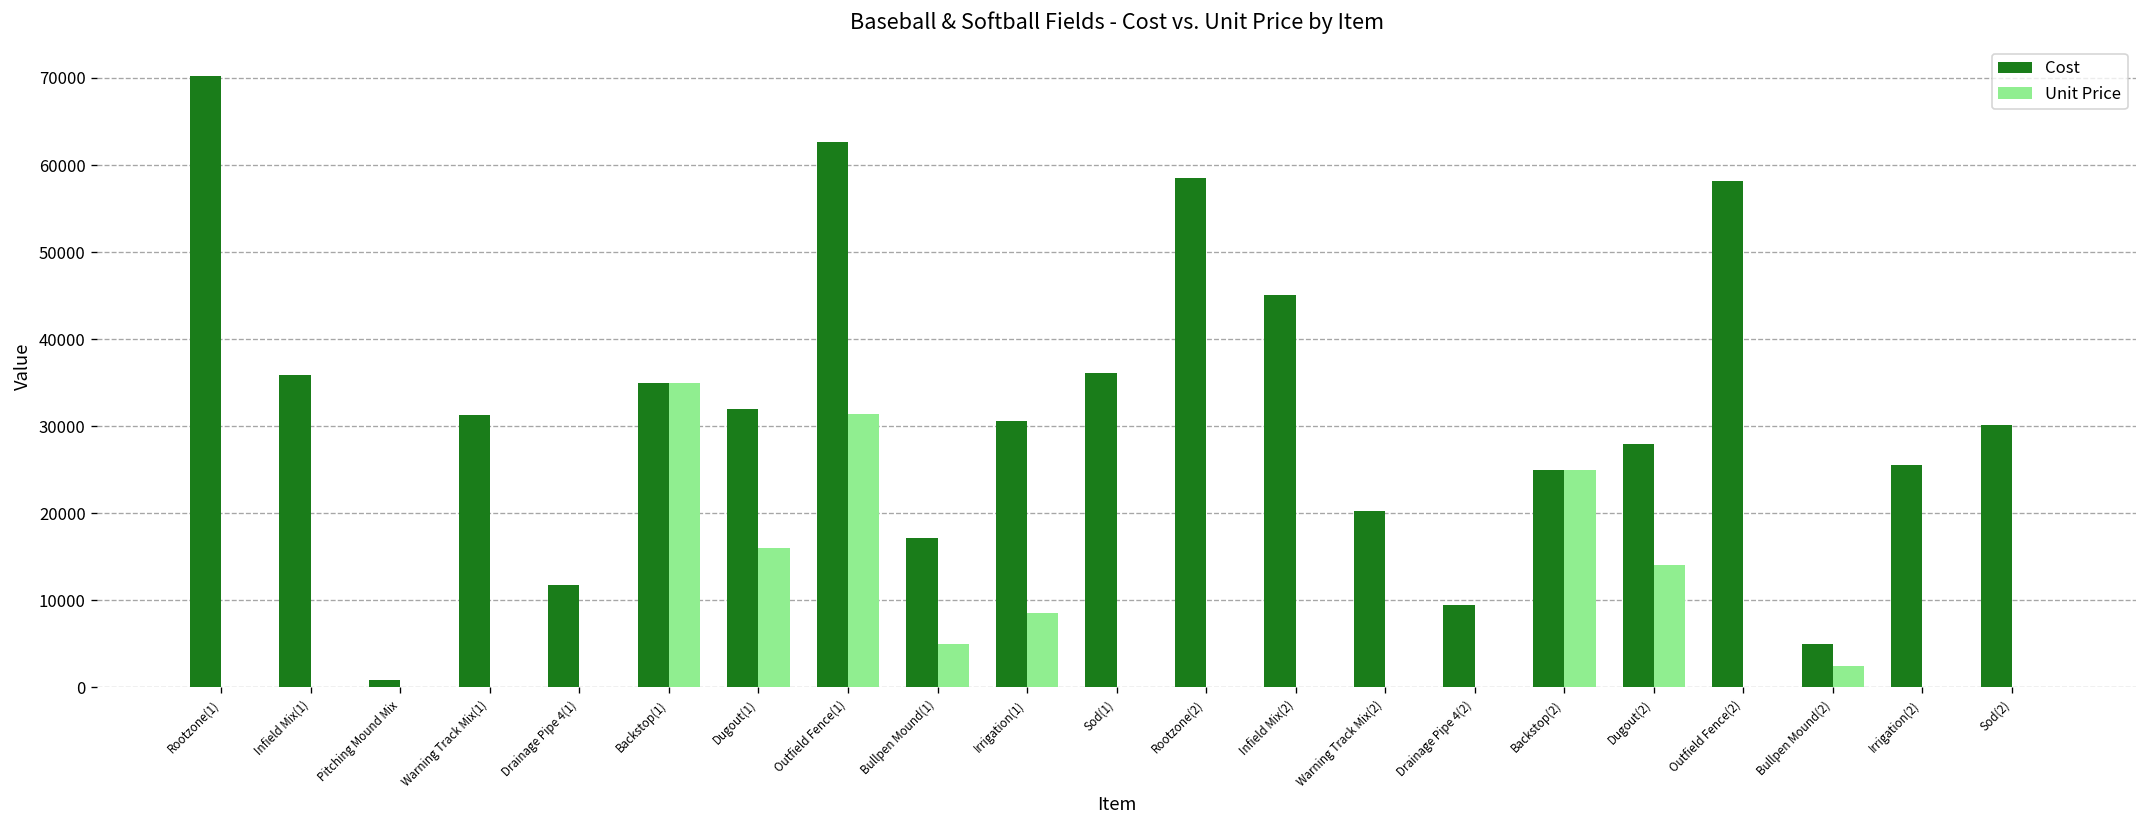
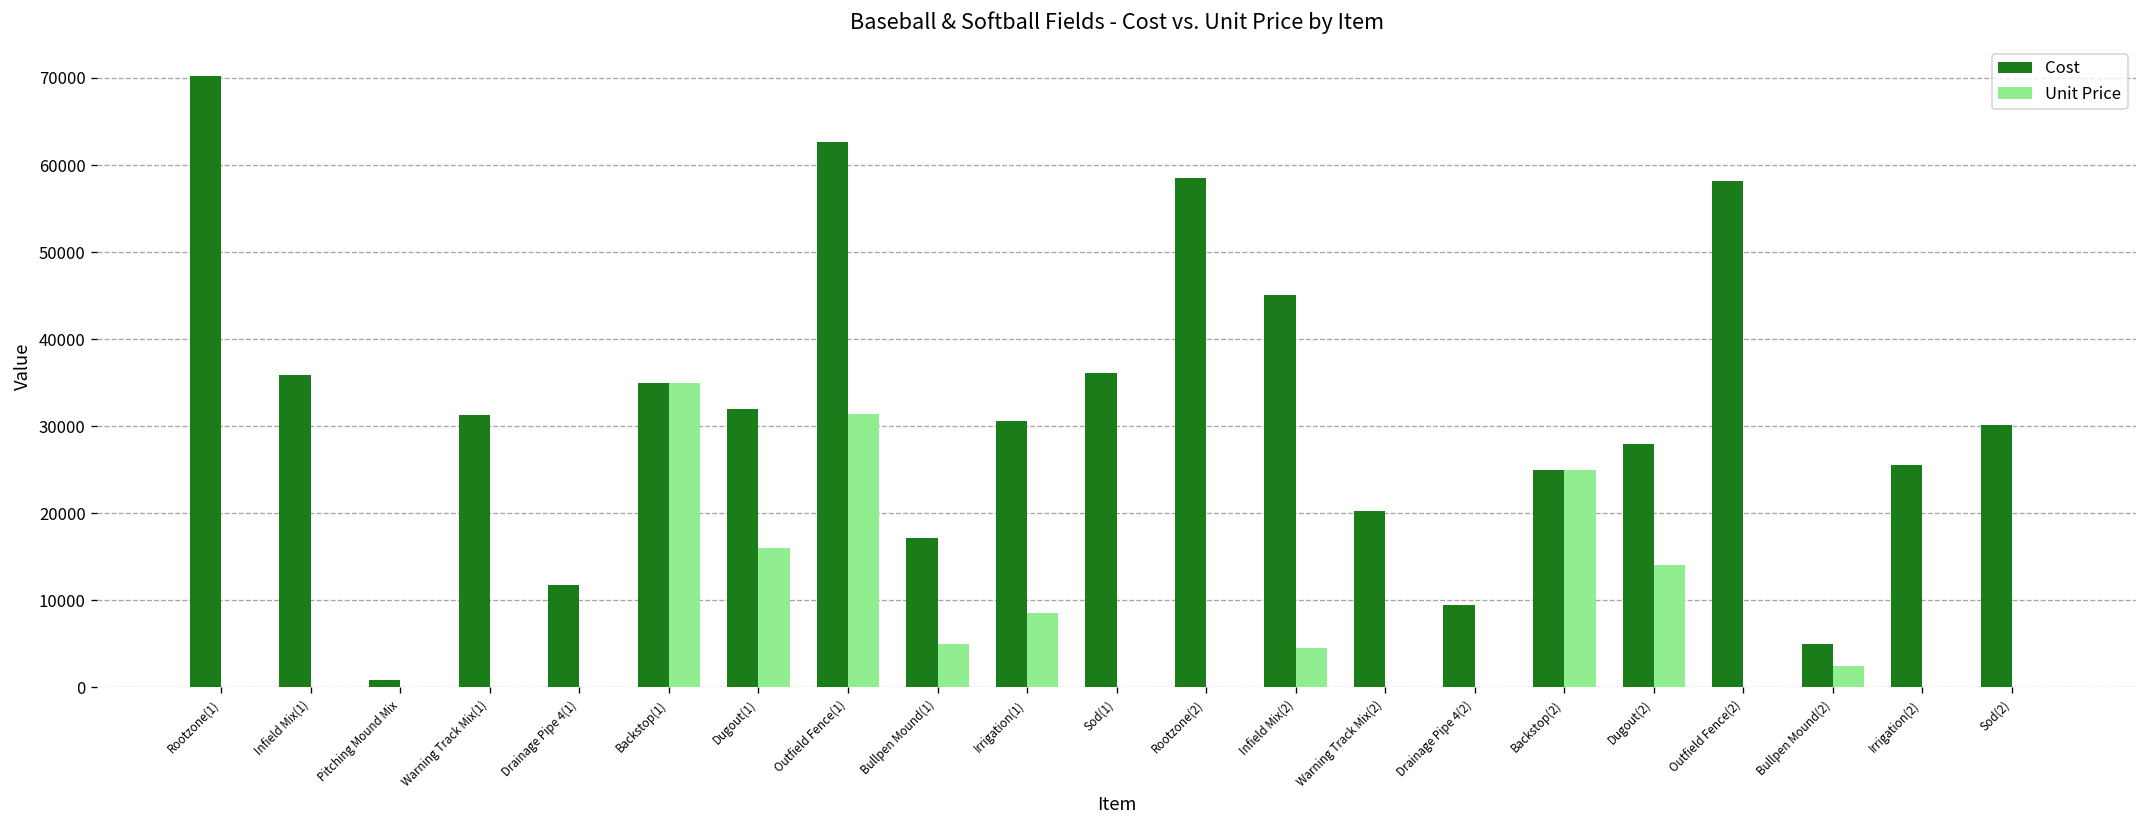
  {
    "Cost": {
      "Rootzone(1)": 70000,
      "Infield Mix(1)": 36000,
      "Pitching Mound Mix": 1000,
      "Warning Track Mix(1)": 31000,
      "Drainage Pipe 4(1)": 12000,
      "Backstop(1)": 35000,
      "Dugout(1)": 32000,
      "Outfield Fence(1)": 63000,
      "Bullpen Mound(1)": 17000,
      "Irrigation(1)": 31000,
      "Sod(1)": 36000,
      "Rootzone(2)": 58000,
      "Infield Mix(2)": 45000,
      "Warning Track Mix(2)": 20000,
      "Drainage Pipe 4(2)": 9000,
      "Backstop(2)": 25000,
      "Dugout(2)": 28000,
      "Outfield Fence(2)": 58000,
      "Bullpen Mound(2)": 5000,
      "Irrigation(2)": 25000,
      "Sod(2)": 30000
    },
    "Unit Price": {
      "Backstop(1)": 35000,
      "Dugout(1)": 16000,
      "Outfield Fence(1)": 31000,
      "Bullpen Mound(1)": 5000,
      "Irrigation(1)": 9000,
-     "Infield Mix(2)": 0,
+     "Infield Mix(2)": 5000,
      "Backstop(2)": 25000,
      "Dugout(2)": 14000,
      "Bullpen Mound(2)": 3000
    }
  }
